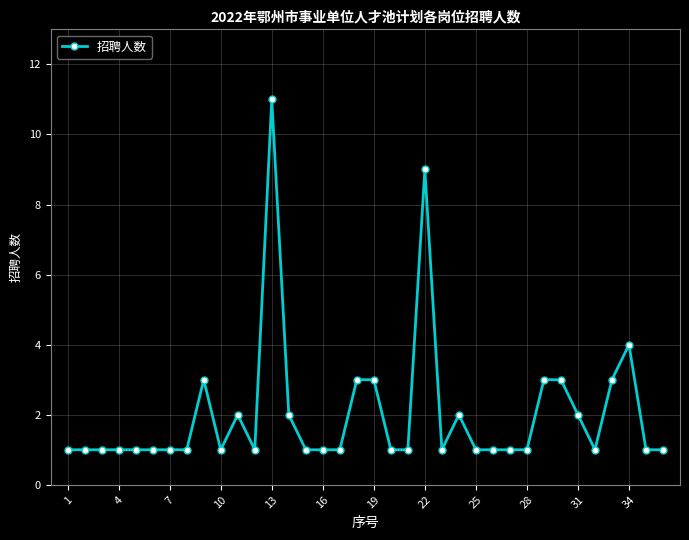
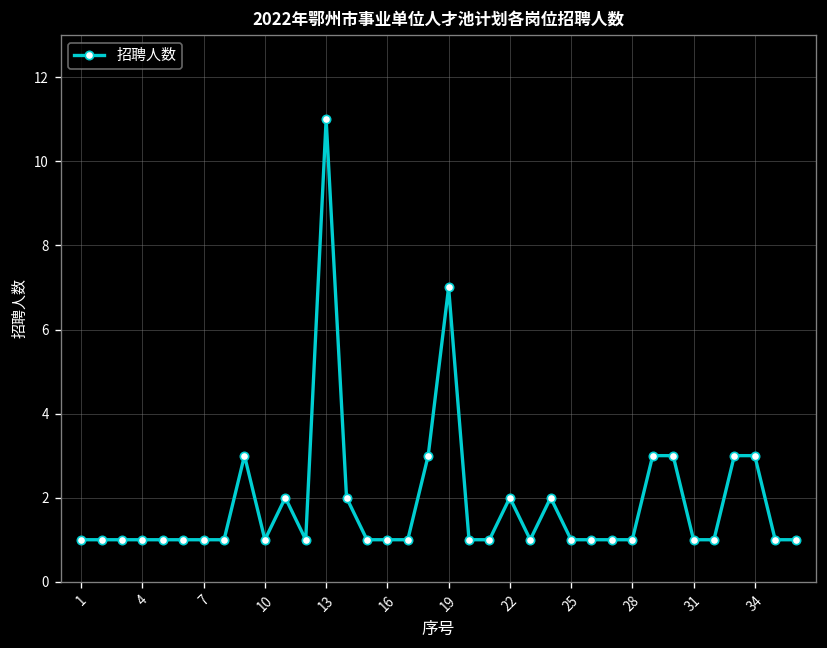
  {
    "1": 1,
    "4": 1,
    "7": 1,
    "10": 1,
    "13": 11,
    "16": 1,
-   "19": 3,
-   "22": 9,
+   "19": 7,
+   "22": 2,
    "25": 1,
    "28": 1,
-   "31": 2,
-   "34": 4
+   "31": 1,
+   "34": 3
  }
